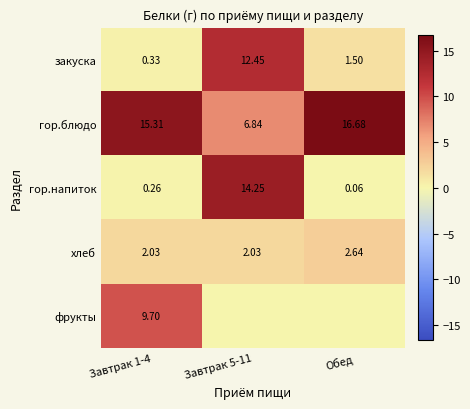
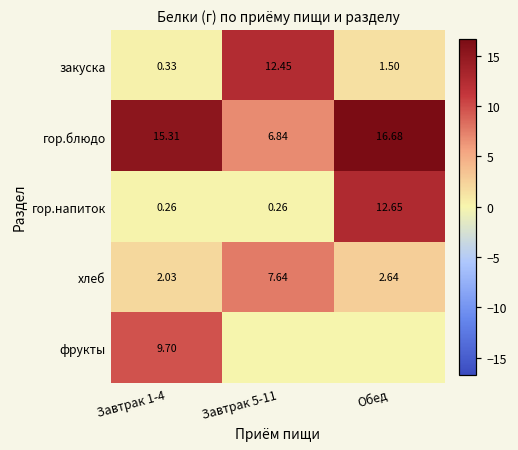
  {
    "закуска": {
      "Завтрак 1-4": 0.33,
      "Завтрак 5-11": 12.45,
      "Обед": 1.50
    },
    "гор.блюдо": {
      "Завтрак 1-4": 15.31,
      "Завтрак 5-11": 6.84,
      "Обед": 16.68
    },
    "гор.напиток": {
      "Завтрак 1-4": 0.26,
-     "Завтрак 5-11": 14.25,
-     "Обед": 0.06
+     "Завтрак 5-11": 0.26,
+     "Обед": 12.65
    },
    "хлеб": {
      "Завтрак 1-4": 2.03,
-     "Завтрак 5-11": 2.03,
+     "Завтрак 5-11": 7.64,
      "Обед": 2.64
    },
    "фрукты": {
      "Завтрак 1-4": 9.70
    }
  }
